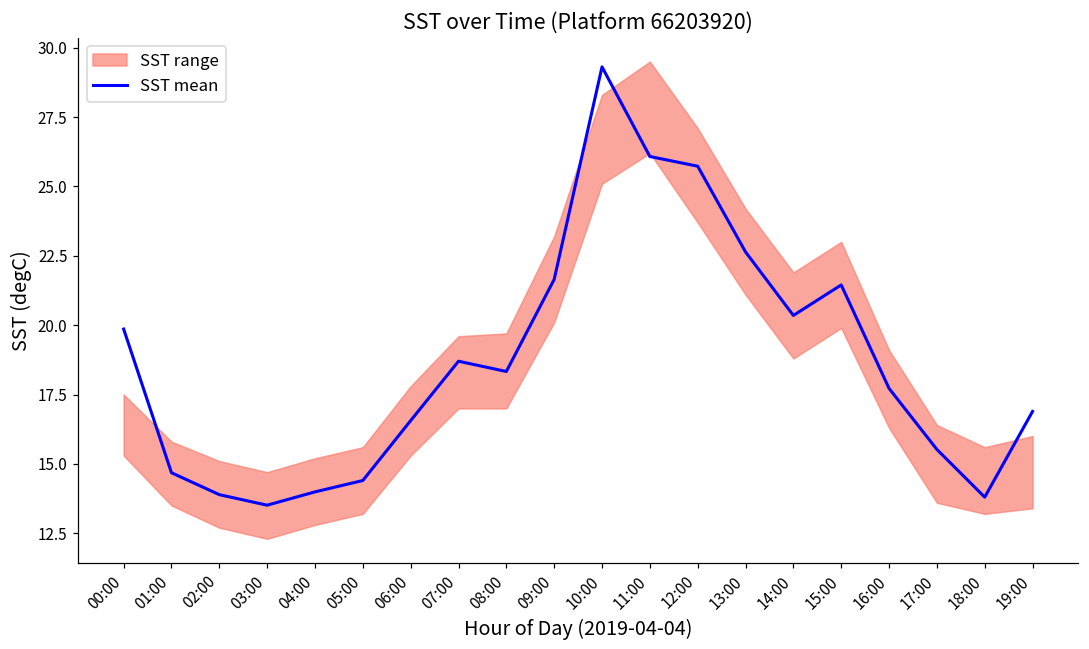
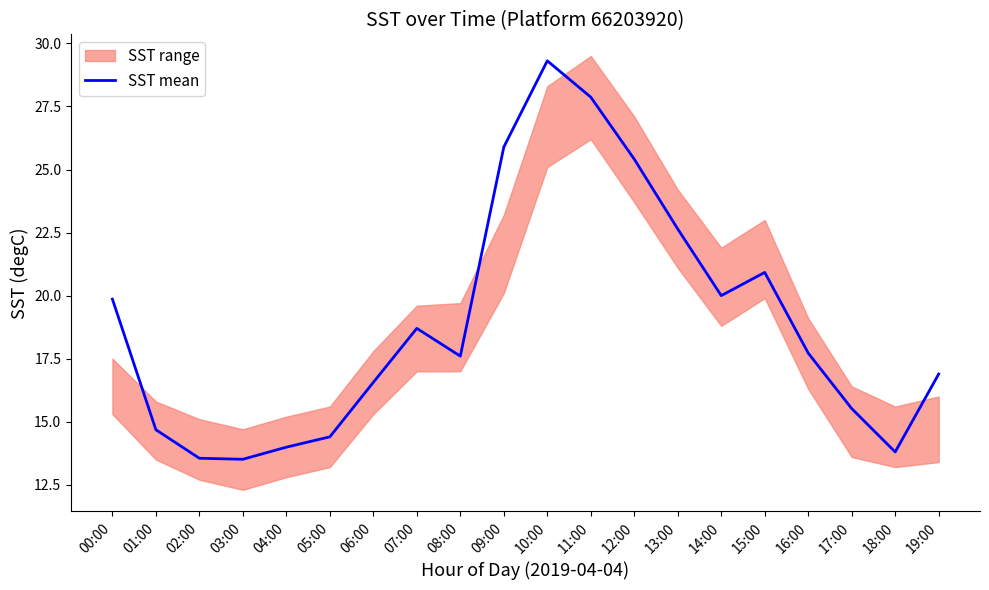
  {
    "SST mean": {
      "00:00": 19.9,
      "01:00": 14.7,
-     "02:00": 13.9,
+     "02:00": 13.6,
      "03:00": 13.5,
      "04:00": 14.0,
      "05:00": 14.4,
      "06:00": 16.6,
      "07:00": 18.7,
-     "08:00": 18.3,
-     "09:00": 21.7,
+     "08:00": 17.6,
+     "09:00": 25.9,
      "10:00": 29.3,
-     "11:00": 26.1,
-     "12:00": 25.7,
+     "11:00": 27.9,
+     "12:00": 25.4,
      "13:00": 22.6,
-     "14:00": 20.4,
-     "15:00": 21.5,
+     "14:00": 20.0,
+     "15:00": 20.9,
      "16:00": 17.7,
      "17:00": 15.5,
      "18:00": 13.8,
      "19:00": 16.9
    }
  }
